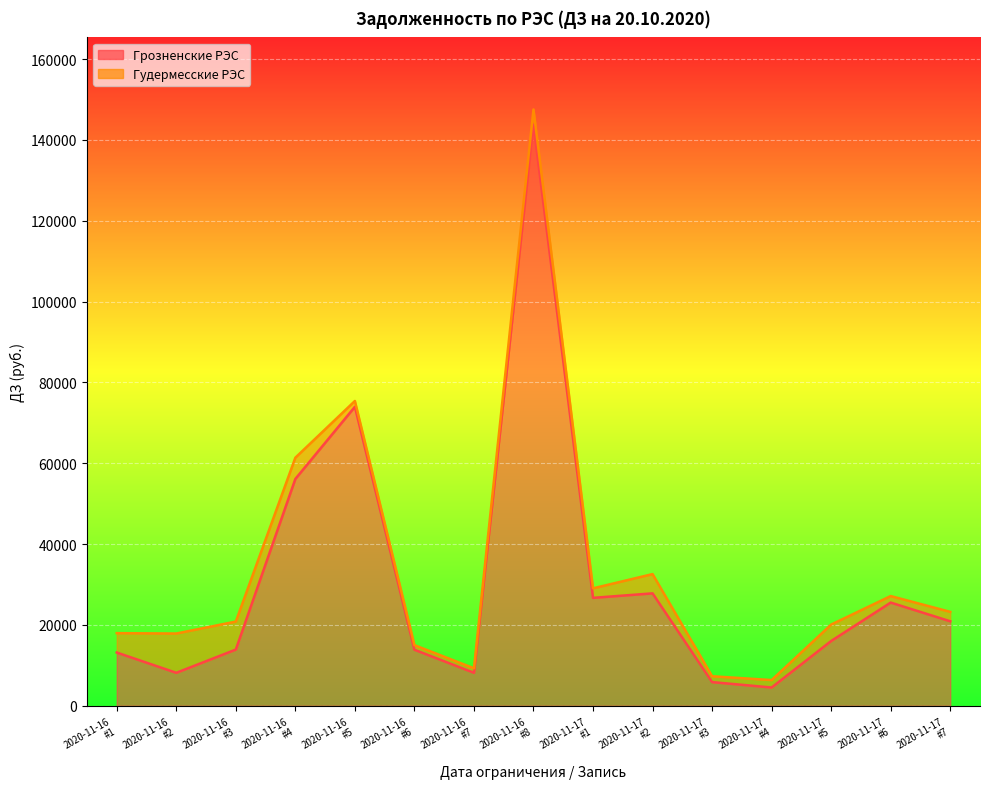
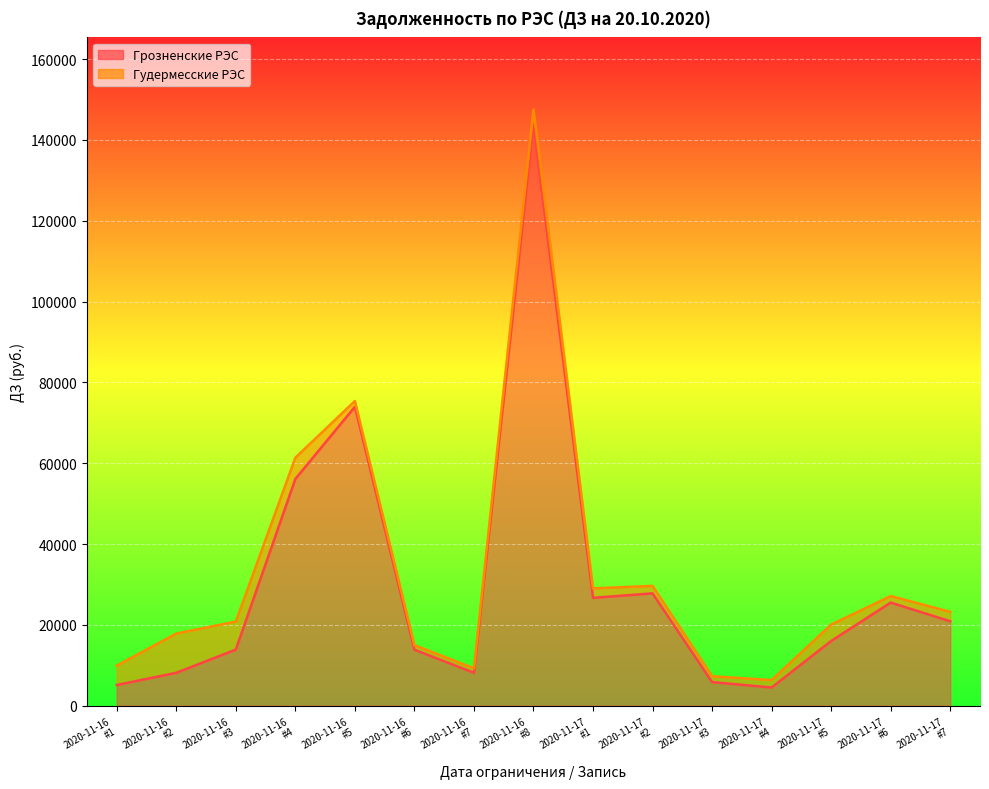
  {
    "Грозненские РЭС": {
-     "2020-11-16 #1": 13000,
+     "2020-11-16 #1": 5000,
      "2020-11-16 #2": 8000,
      "2020-11-16 #3": 14000,
      "2020-11-16 #4": 56000,
      "2020-11-16 #5": 74000,
      "2020-11-16 #6": 14000,
      "2020-11-16 #7": 8000,
      "2020-11-16 #8": 144000,
      "2020-11-17 #1": 27000,
      "2020-11-17 #2": 28000,
      "2020-11-17 #3": 6000,
      "2020-11-17 #4": 5000,
      "2020-11-17 #5": 16000,
      "2020-11-17 #6": 26000,
      "2020-11-17 #7": 21000
    },
    "Гудермесские РЭС": {
      "2020-11-16 #1": 5000,
      "2020-11-16 #2": 10000,
      "2020-11-16 #3": 7000,
      "2020-11-16 #4": 5000,
      "2020-11-16 #5": 1000,
      "2020-11-16 #6": 1000,
      "2020-11-16 #7": 1000,
      "2020-11-16 #8": 4000,
      "2020-11-17 #1": 2000,
-     "2020-11-17 #2": 5000,
+     "2020-11-17 #2": 2000,
      "2020-11-17 #3": 1000,
      "2020-11-17 #4": 2000,
      "2020-11-17 #5": 4000,
      "2020-11-17 #6": 2000,
      "2020-11-17 #7": 2000
    }
  }
